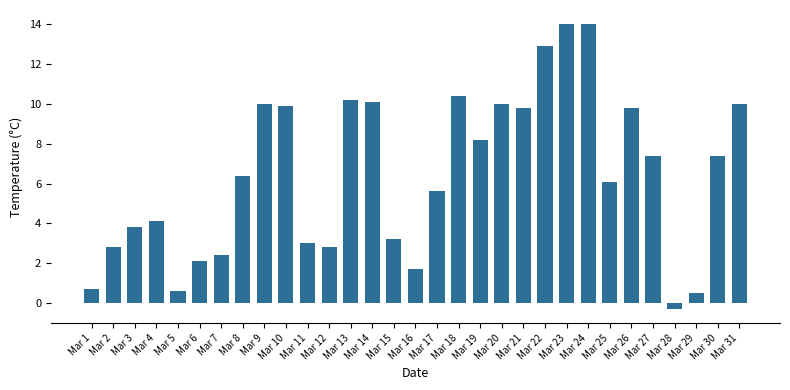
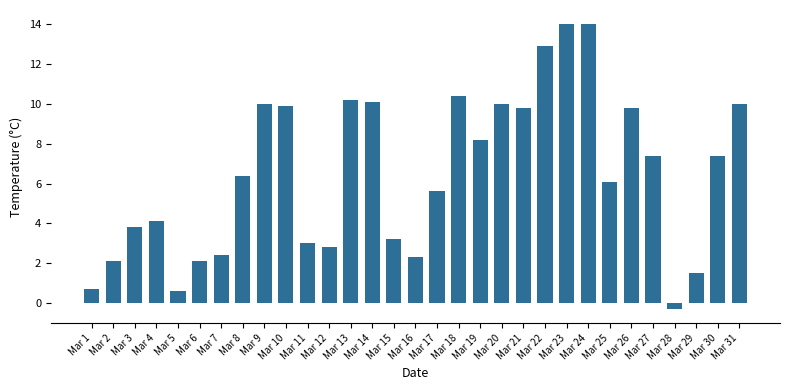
  {
    "Mar 1": 0.7,
-   "Mar 2": 2.8,
+   "Mar 2": 2.1,
    "Mar 3": 3.8,
    "Mar 4": 4.1,
    "Mar 5": 0.6,
    "Mar 6": 2.1,
    "Mar 7": 2.4,
    "Mar 8": 6.4,
    "Mar 9": 10.0,
    "Mar 10": 9.9,
    "Mar 11": 3.0,
    "Mar 12": 2.8,
    "Mar 13": 10.2,
    "Mar 14": 10.1,
    "Mar 15": 3.2,
-   "Mar 16": 1.7,
+   "Mar 16": 2.3,
    "Mar 17": 5.6,
    "Mar 18": 10.4,
    "Mar 19": 8.2,
    "Mar 20": 10.0,
    "Mar 21": 9.8,
    "Mar 22": 12.9,
    "Mar 23": 14.0,
    "Mar 24": 14.0,
    "Mar 25": 6.1,
    "Mar 26": 9.8,
    "Mar 27": 7.4,
    "Mar 28": -0.3,
-   "Mar 29": 0.5,
+   "Mar 29": 1.5,
    "Mar 30": 7.4,
    "Mar 31": 10.0
  }
